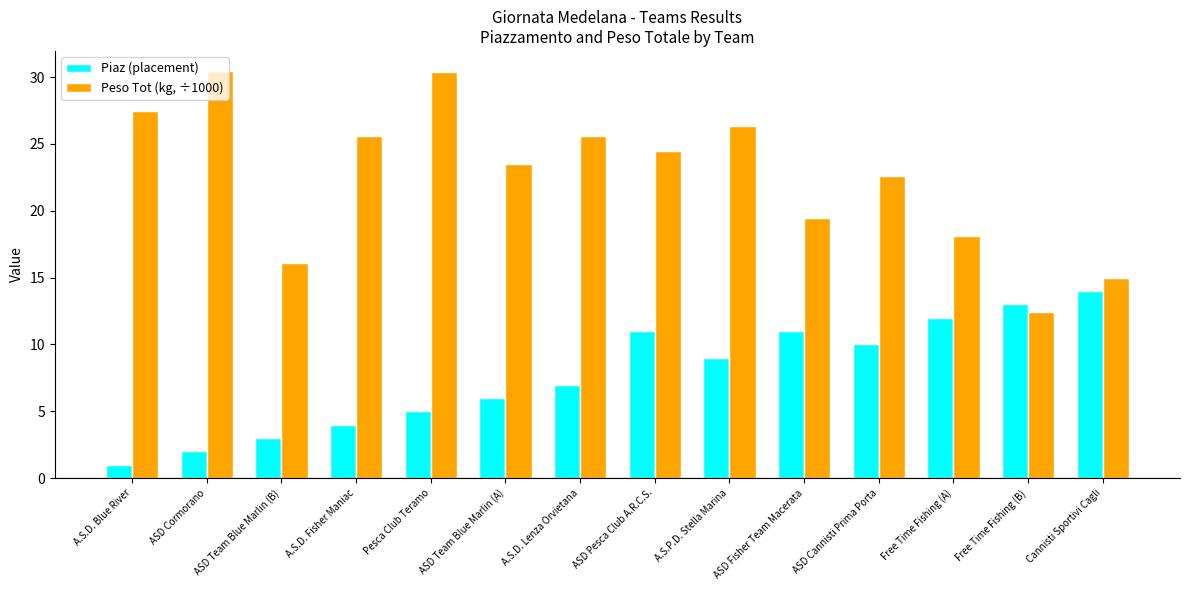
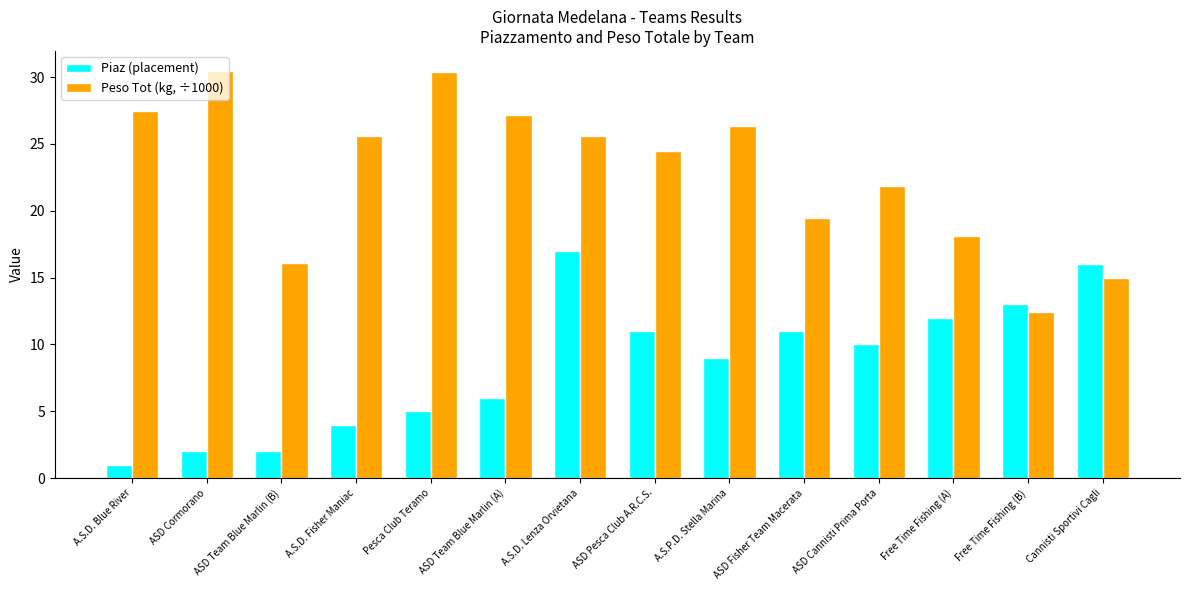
  {
    "Piaz (placement)": {
      "A.S.D. Blue River": 1,
      "ASD Cormorano": 2,
-     "ASD Team Blue Marlin (B)": 3,
+     "ASD Team Blue Marlin (B)": 2,
      "A.S.D. Fisher Maniac": 4,
      "Pesca Club Teramo": 5,
      "ASD Team Blue Marlin (A)": 6,
-     "A.S.D. Lenza Orvietana": 7,
+     "A.S.D. Lenza Orvietana": 17,
      "ASD Pesca Club A.R.C.S.": 11,
      "A.S.P.D. Stella Marina": 9,
      "ASD Fisher Team Macerata": 11,
      "ASD Cannisti Prima Porta": 10,
      "Free Time Fishing (A)": 12,
      "Free Time Fishing (B)": 13,
-     "Cannisti Sportivi Cagli": 14
+     "Cannisti Sportivi Cagli": 16
    },
    "Peso Tot (kg, ÷1000)": {
      "A.S.D. Blue River": 27.4,
      "ASD Team Blue Marlin (B)": 16.1,
      "A.S.D. Fisher Maniac": 25.6,
      "Pesca Club Teramo": 30.4,
-     "ASD Team Blue Marlin (A)": 23.5,
+     "ASD Team Blue Marlin (A)": 27.1,
      "A.S.D. Lenza Orvietana": 25.6,
      "ASD Pesca Club A.R.C.S.": 24.4,
      "A.S.P.D. Stella Marina": 26.3,
      "ASD Fisher Team Macerata": 19.5,
-     "ASD Cannisti Prima Porta": 22.6,
+     "ASD Cannisti Prima Porta": 21.9,
      "Free Time Fishing (A)": 18.1,
      "Free Time Fishing (B)": 12.4,
      "Cannisti Sportivi Cagli": 15.0
    }
  }
